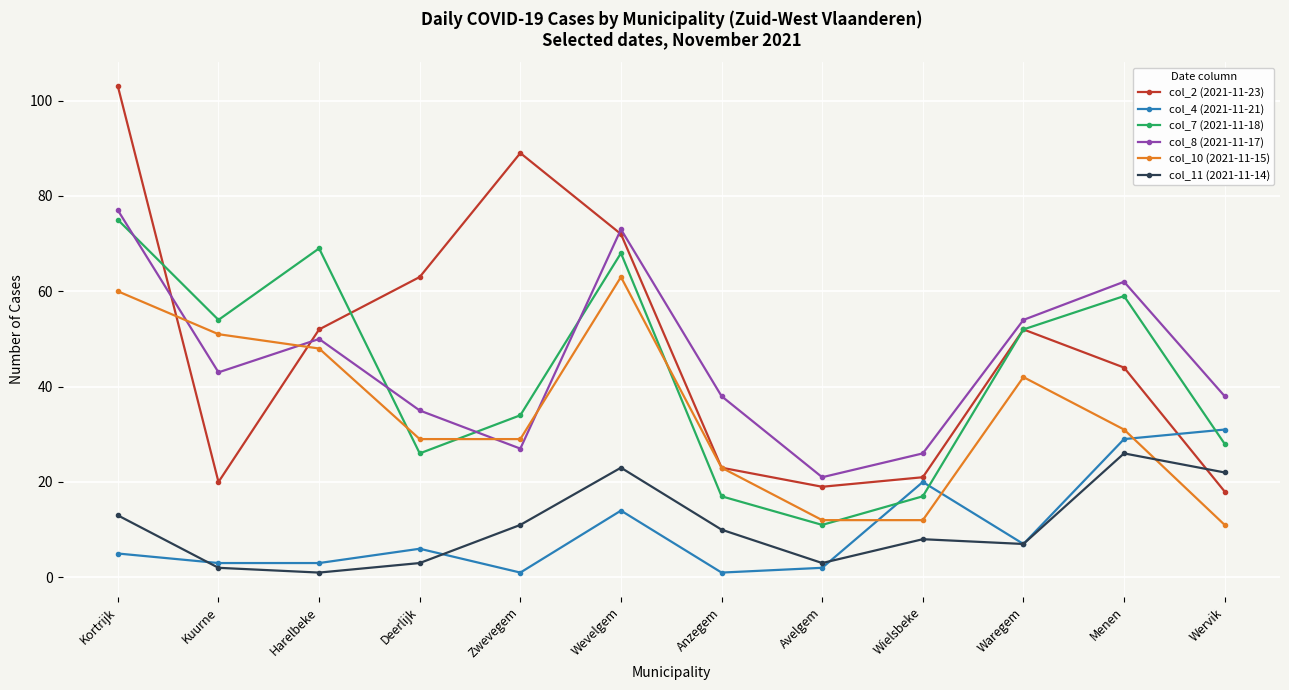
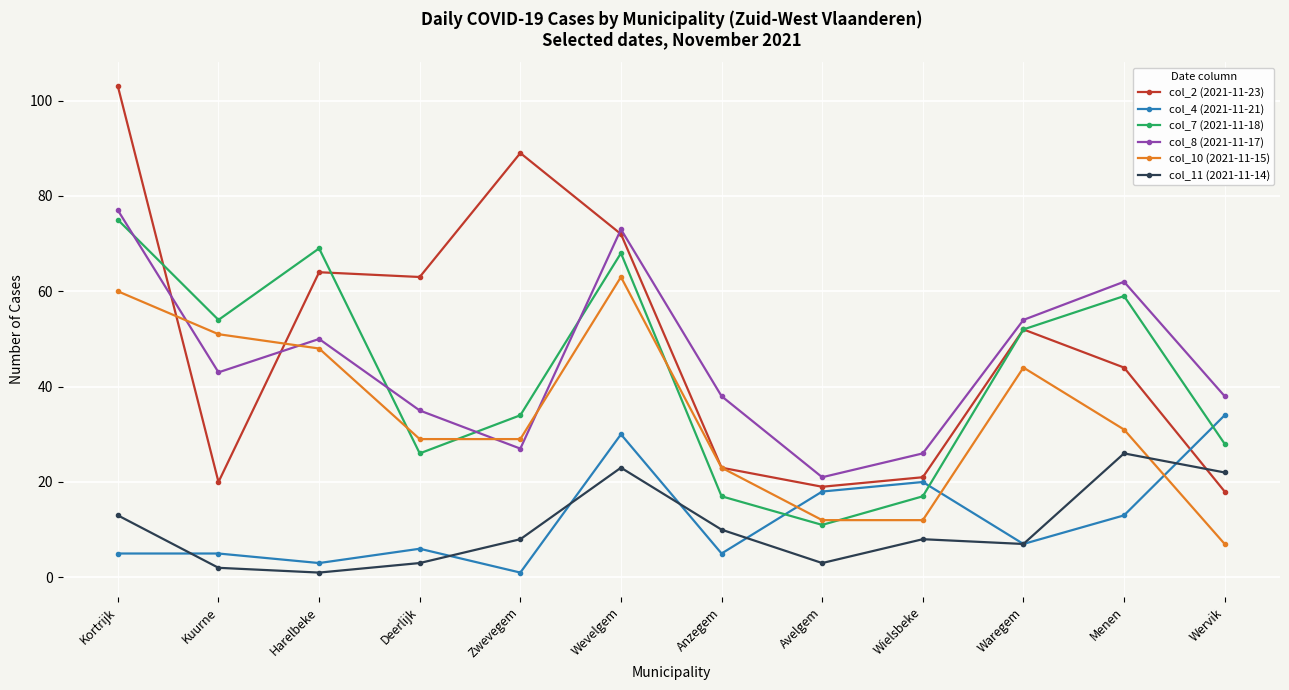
  {
    "col_2 (2021-11-23)": {
      "Kortrijk": 103,
      "Kuurne": 20,
-     "Harelbeke": 52,
+     "Harelbeke": 64,
      "Deerlijk": 63,
      "Zwevegem": 89,
      "Wevelgem": 72,
      "Avelgem": 19,
      "Wielsbeke": 21,
      "Menen": 44,
      "Wervik": 18
    },
    "col_4 (2021-11-21)": {
      "Kortrijk": 5,
-     "Kuurne": 3,
+     "Kuurne": 5,
      "Harelbeke": 3,
      "Deerlijk": 6,
      "Zwevegem": 1,
-     "Wevelgem": 14,
-     "Anzegem": 1,
-     "Avelgem": 2,
+     "Wevelgem": 30,
+     "Anzegem": 5,
+     "Avelgem": 18,
      "Wielsbeke": 20,
-     "Menen": 29,
-     "Wervik": 31
+     "Menen": 13,
+     "Wervik": 34
    },
    "col_7 (2021-11-18)": {
      "Kortrijk": 75,
      "Kuurne": 54,
      "Harelbeke": 69,
      "Deerlijk": 26,
      "Zwevegem": 34,
      "Wevelgem": 68,
      "Anzegem": 17,
      "Avelgem": 11,
      "Wielsbeke": 17,
      "Menen": 59,
      "Wervik": 28
    },
    "col_8 (2021-11-17)": {
      "Kortrijk": 77,
      "Kuurne": 43,
      "Harelbeke": 50,
      "Deerlijk": 35,
      "Zwevegem": 27,
      "Wevelgem": 73,
      "Anzegem": 38,
      "Avelgem": 21,
      "Wielsbeke": 26,
      "Waregem": 54,
      "Menen": 62,
      "Wervik": 38
    },
    "col_10 (2021-11-15)": {
      "Kortrijk": 60,
      "Kuurne": 51,
      "Harelbeke": 48,
      "Deerlijk": 29,
      "Zwevegem": 29,
      "Wevelgem": 63,
      "Avelgem": 12,
      "Wielsbeke": 12,
-     "Waregem": 42,
+     "Waregem": 44,
      "Menen": 31,
-     "Wervik": 11
+     "Wervik": 7
    },
    "col_11 (2021-11-14)": {
      "Kortrijk": 13,
      "Kuurne": 2,
      "Harelbeke": 1,
      "Deerlijk": 3,
-     "Zwevegem": 11,
+     "Zwevegem": 8,
      "Wevelgem": 23,
      "Anzegem": 10,
      "Avelgem": 3,
      "Wielsbeke": 8,
      "Menen": 26,
      "Wervik": 22
    }
  }
